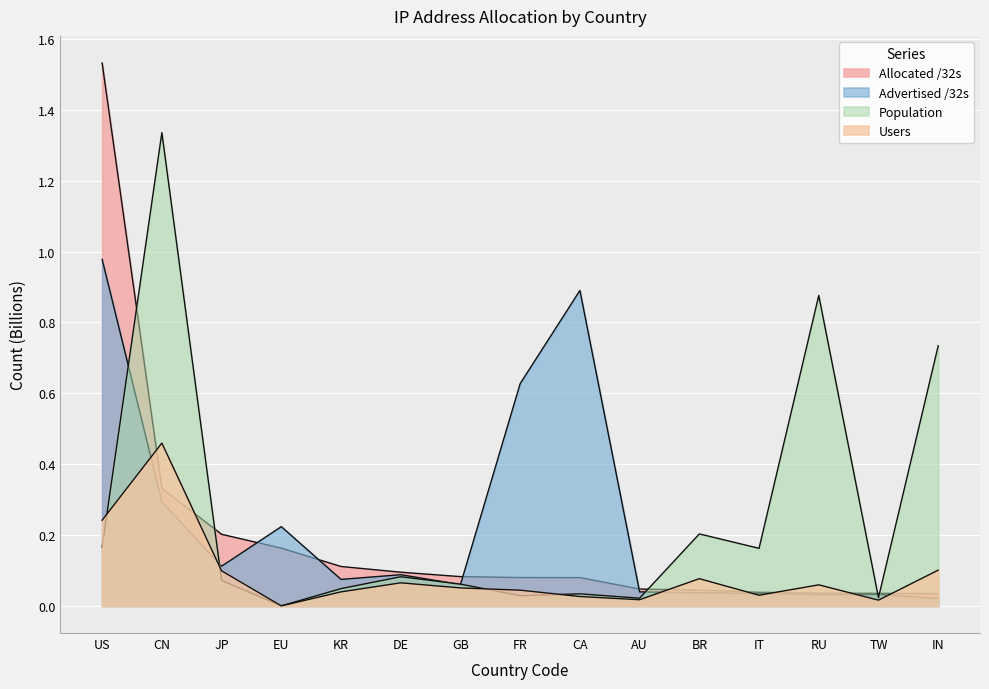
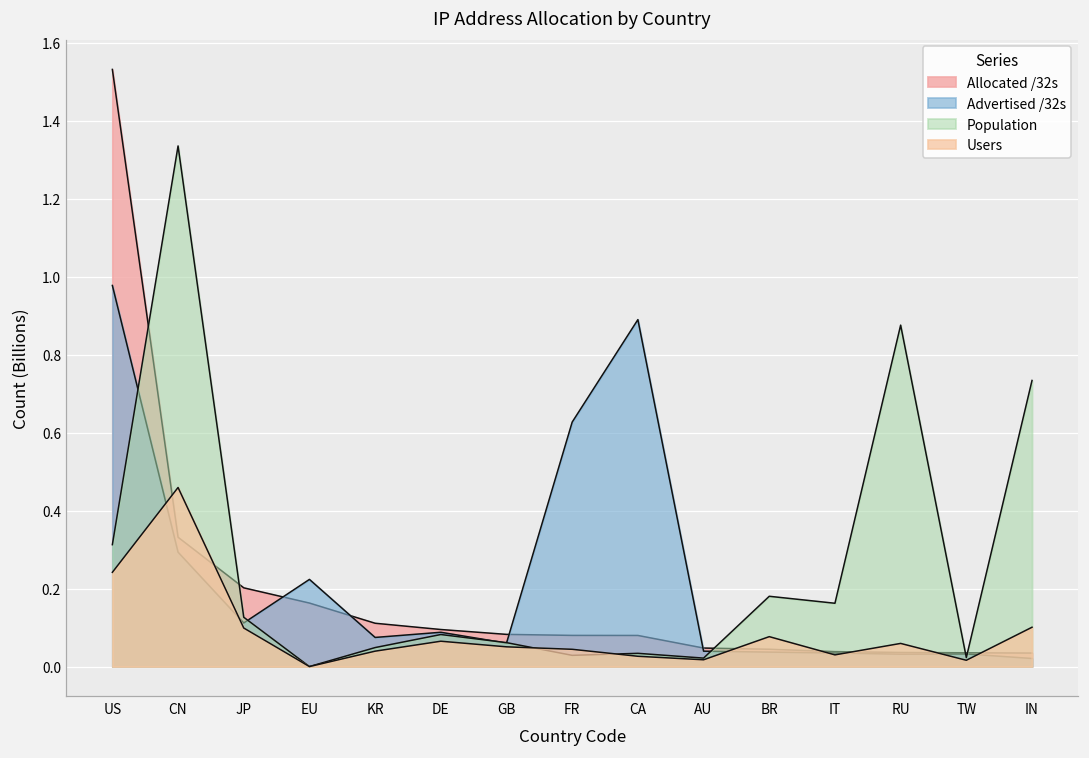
  {
    "Advertised /32s": {
      "US": 0.98,
      "CN": 0.29,
      "JP": 0.11,
      "EU": 0.22,
      "KR": 0.07,
      "FR": 0.63,
      "CA": 0.89,
      "AU": 0.04,
      "BR": 0.04,
      "IN": 0.02
    },
    "Population": {
-     "US": 0.17,
+     "US": 0.31,
      "CN": 1.34,
-     "JP": 0.07,
+     "JP": 0.13,
      "KR": 0.05,
      "FR": 0.03,
      "CA": 0.03,
-     "BR": 0.20,
+     "BR": 0.18,
      "IT": 0.16,
      "RU": 0.88,
      "IN": 0.73
    }
  }
